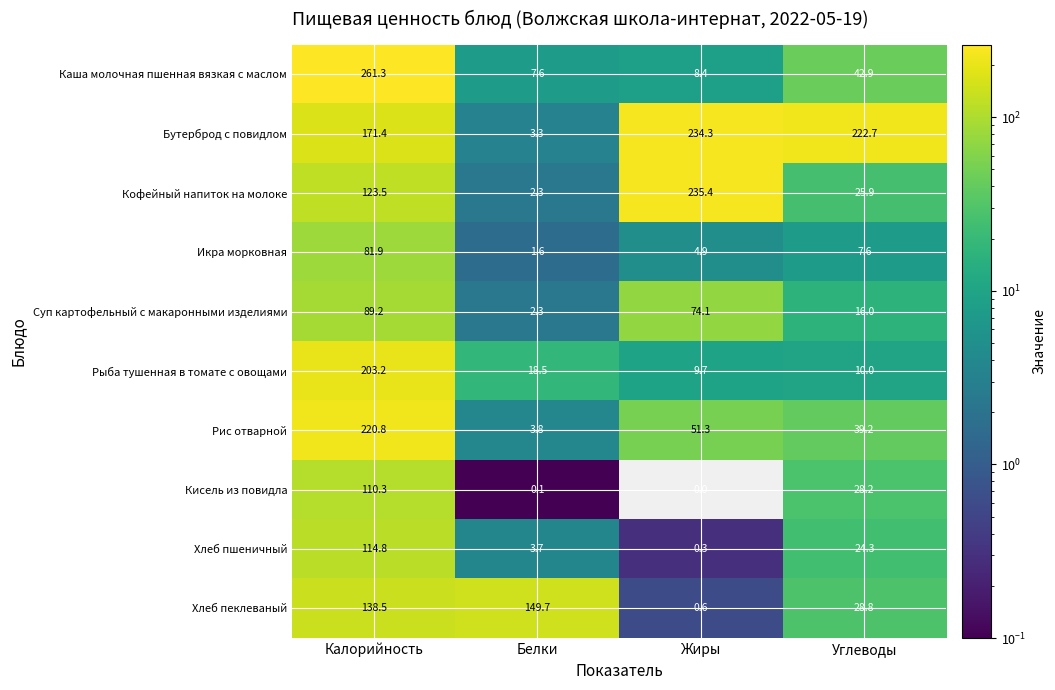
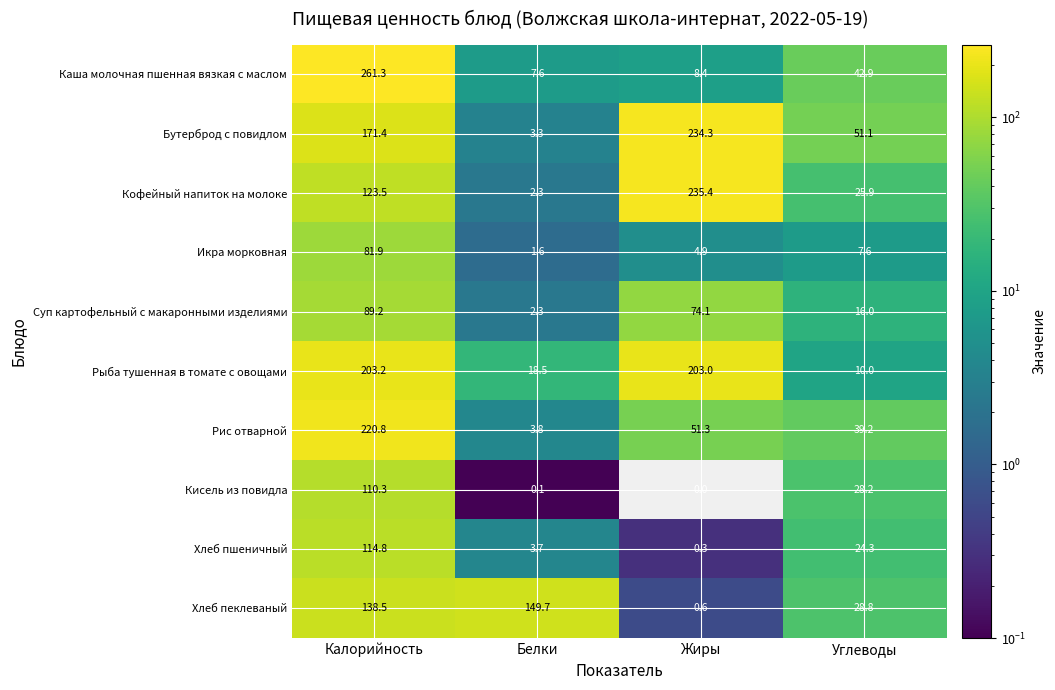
  {
    "Каша молочная пшенная вязкая с маслом": {
      "Калорийность": 261.3,
      "Белки": 7.6,
      "Жиры": 8.4,
      "Углеводы": 42.9
    },
    "Бутерброд с повидлом": {
      "Калорийность": 171.4,
      "Белки": 3.3,
      "Жиры": 234.3,
-     "Углеводы": 222.7
+     "Углеводы": 51.1
    },
    "Кофейный напиток на молоке": {
      "Калорийность": 123.5,
      "Белки": 2.3,
      "Жиры": 235.4,
      "Углеводы": 25.9
    },
    "Икра морковная": {
      "Калорийность": 81.9,
      "Белки": 1.6,
      "Жиры": 4.9,
      "Углеводы": 7.6
    },
    "Суп картофельный с макаронными изделиями": {
      "Калорийность": 89.2,
      "Белки": 2.3,
      "Жиры": 74.1,
      "Углеводы": 16.0
    },
    "Рыба тушенная в томате с овощами": {
      "Калорийность": 203.2,
      "Белки": 18.5,
-     "Жиры": 9.7,
+     "Жиры": 203.0,
      "Углеводы": 10.0
    },
    "Рис отварной": {
      "Калорийность": 220.8,
      "Белки": 3.8,
      "Жиры": 51.3,
      "Углеводы": 39.2
    },
    "Кисель из повидла": {
      "Калорийность": 110.3,
      "Белки": 0.1,
      "Углеводы": 28.2
    },
    "Хлеб пшеничный": {
      "Калорийность": 114.8,
      "Белки": 3.7,
      "Жиры": 0.3,
      "Углеводы": 24.3
    },
    "Хлеб пеклеваный": {
      "Калорийность": 138.5,
      "Белки": 149.7,
      "Жиры": 0.6,
      "Углеводы": 28.8
    }
  }
